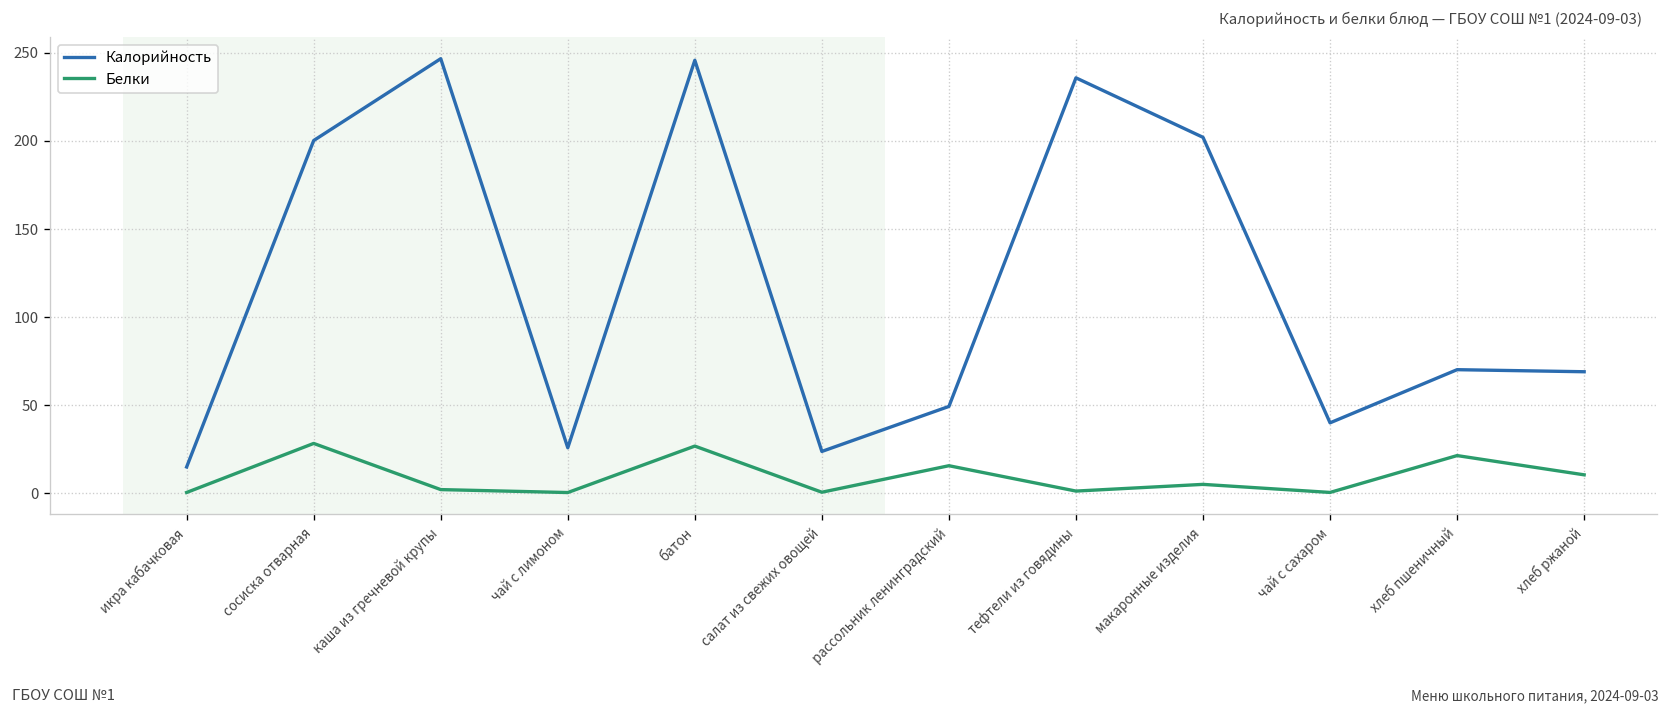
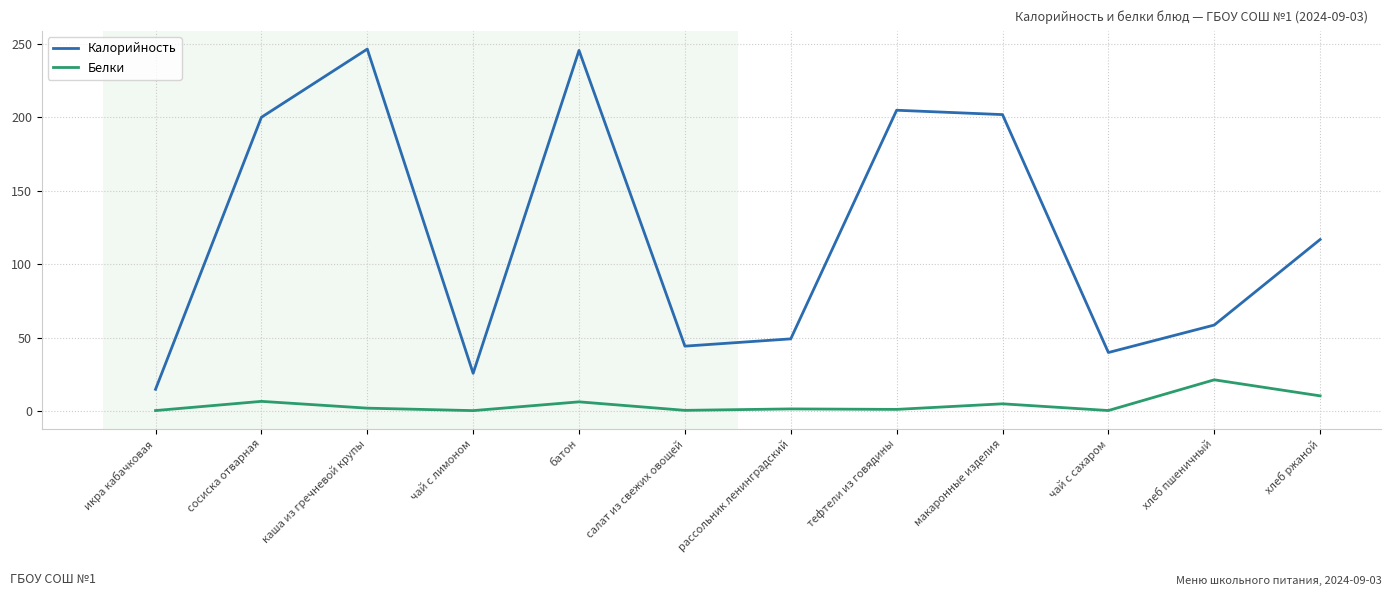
  {
    "Калорийность": {
      "икра кабачковая": 15,
      "сосиска отварная": 200,
      "каша из гречневой крупы": 246,
      "чай с лимоном": 26,
      "батон": 246,
-     "салат из свежих овощей": 24,
+     "салат из свежих овощей": 44,
      "рассольник ленинградский": 49,
-     "тефтели из говядины": 236,
+     "тефтели из говядины": 205,
      "макаронные изделия": 202,
      "чай с сахаром": 40,
-     "хлеб пшеничный": 70,
-     "хлеб ржаной": 69
+     "хлеб пшеничный": 59,
+     "хлеб ржаной": 117
    },
    "Белки": {
      "икра кабачковая": 1,
-     "сосиска отварная": 28,
+     "сосиска отварная": 7,
      "каша из гречневой крупы": 2,
      "чай с лимоном": 0,
-     "батон": 27,
+     "батон": 6,
      "салат из свежих овощей": 1,
-     "рассольник ленинградский": 16,
+     "рассольник ленинградский": 2,
      "тефтели из говядины": 1,
      "макаронные изделия": 5,
      "чай с сахаром": 1,
      "хлеб пшеничный": 21,
      "хлеб ржаной": 11
    }
  }
